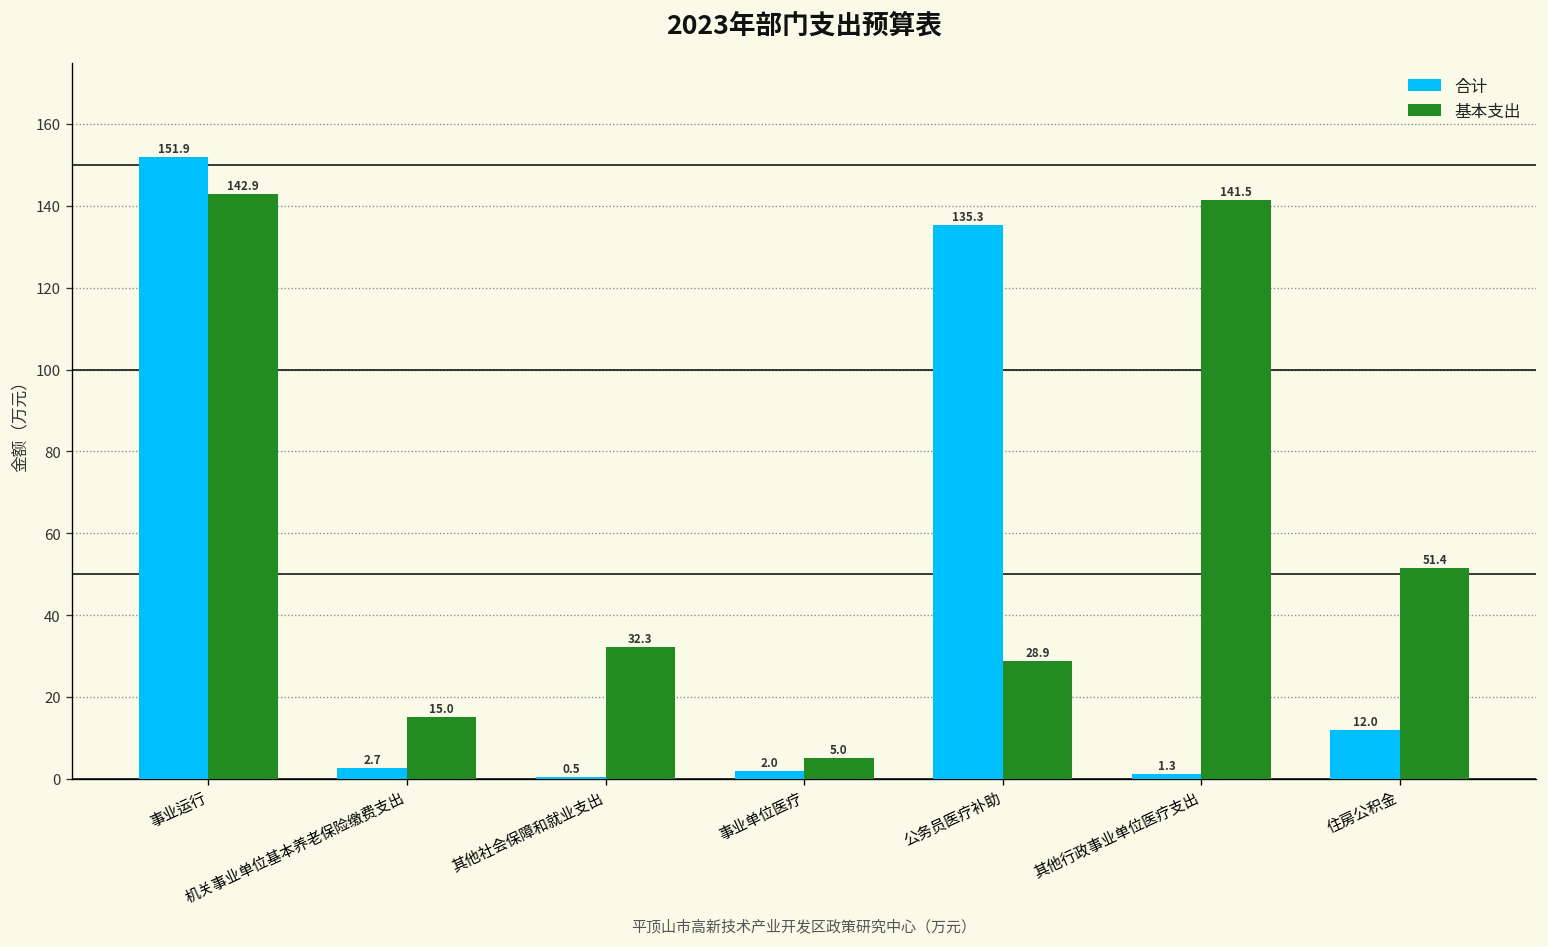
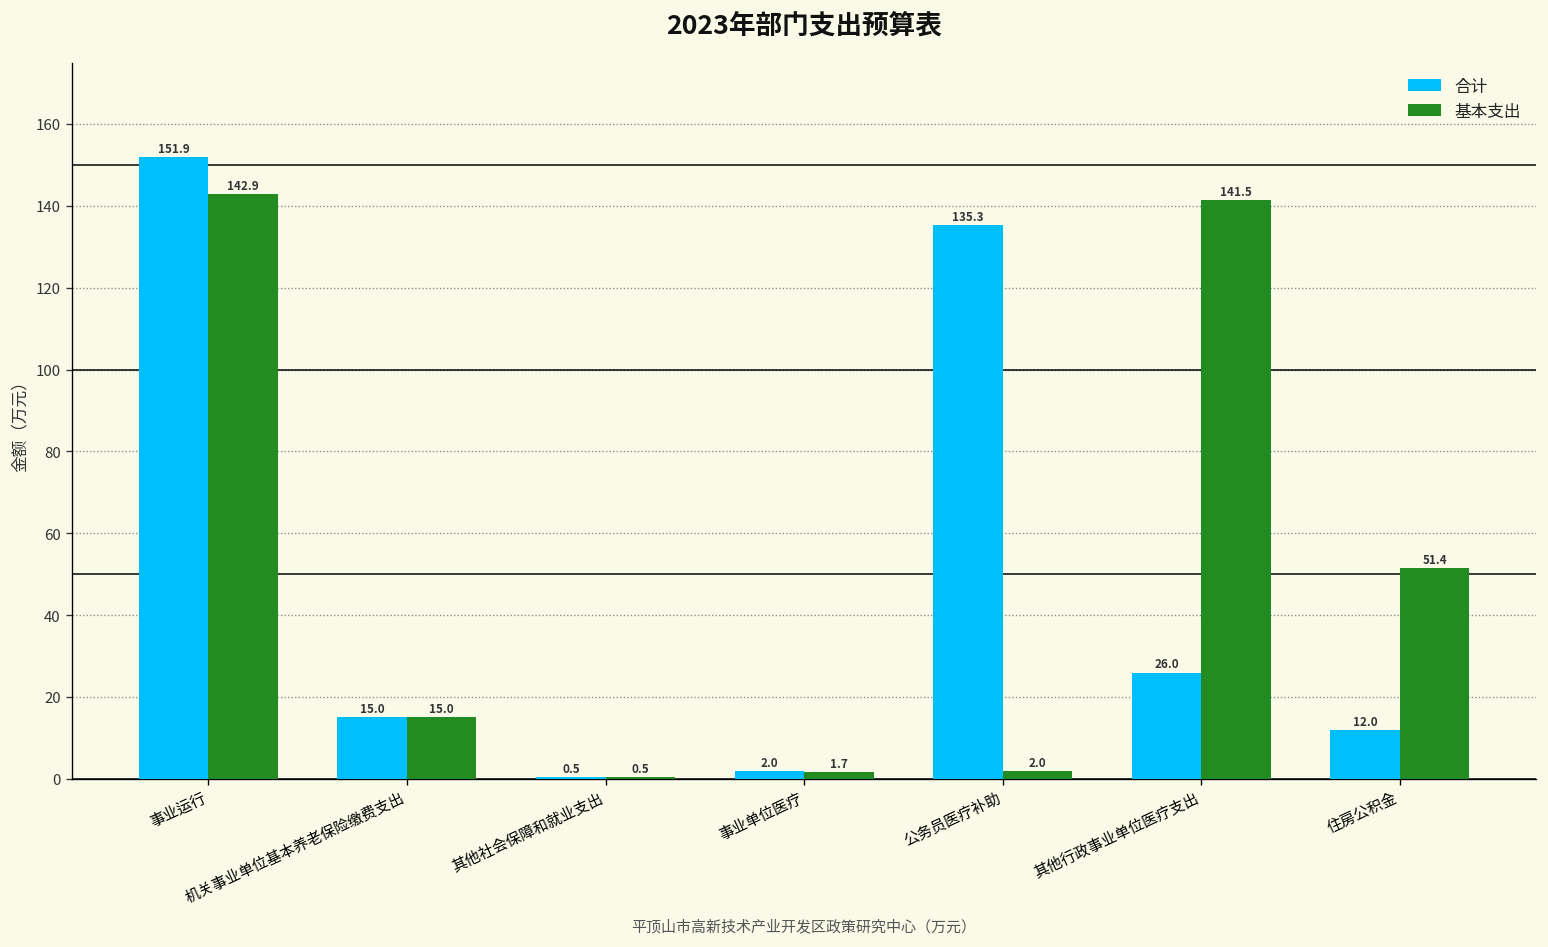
  {
    "合计": {
      "事业运行": 151.9,
-     "机关事业单位基本养老保险缴费支出": 2.7,
+     "机关事业单位基本养老保险缴费支出": 15.0,
      "其他社会保障和就业支出": 0.5,
      "事业单位医疗": 2.0,
      "公务员医疗补助": 135.3,
-     "其他行政事业单位医疗支出": 1.3,
+     "其他行政事业单位医疗支出": 26.0,
      "住房公积金": 12.0
    },
    "基本支出": {
      "事业运行": 142.9,
      "机关事业单位基本养老保险缴费支出": 15.0,
-     "其他社会保障和就业支出": 32.3,
-     "事业单位医疗": 5.0,
-     "公务员医疗补助": 28.9,
+     "其他社会保障和就业支出": 0.5,
+     "事业单位医疗": 1.7,
+     "公务员医疗补助": 2.0,
      "其他行政事业单位医疗支出": 141.5,
      "住房公积金": 51.4
    }
  }
